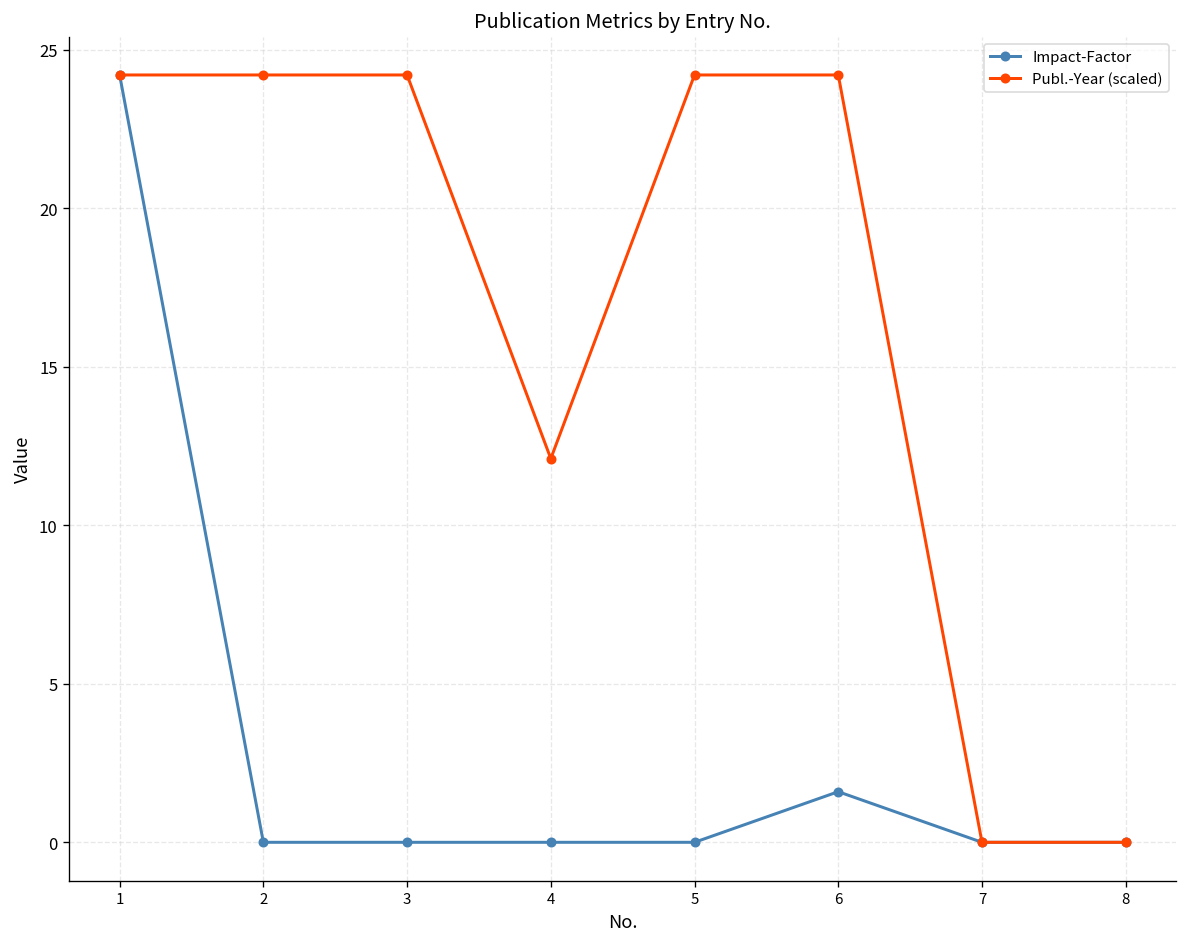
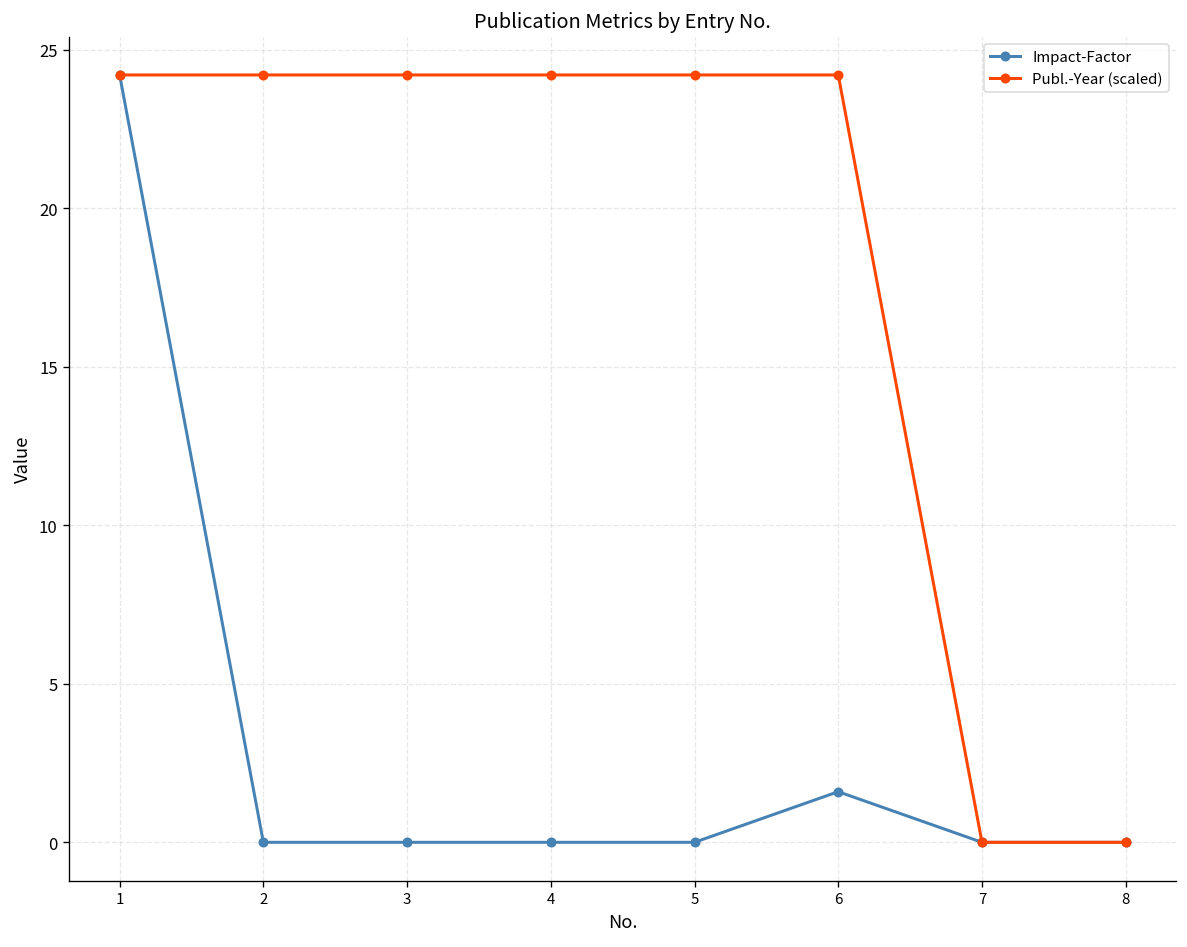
  {
    "Impact-Factor": {
      "2": 0.0,
      "3": 0.0,
      "4": 0.0,
      "5": 0.0,
      "6": 1.6
    },
    "Publ.-Year (scaled)": {
      "2": 24.2,
      "3": 24.2,
-     "4": 12.1,
+     "4": 24.2,
      "5": 24.2,
      "6": 24.2
    }
  }
